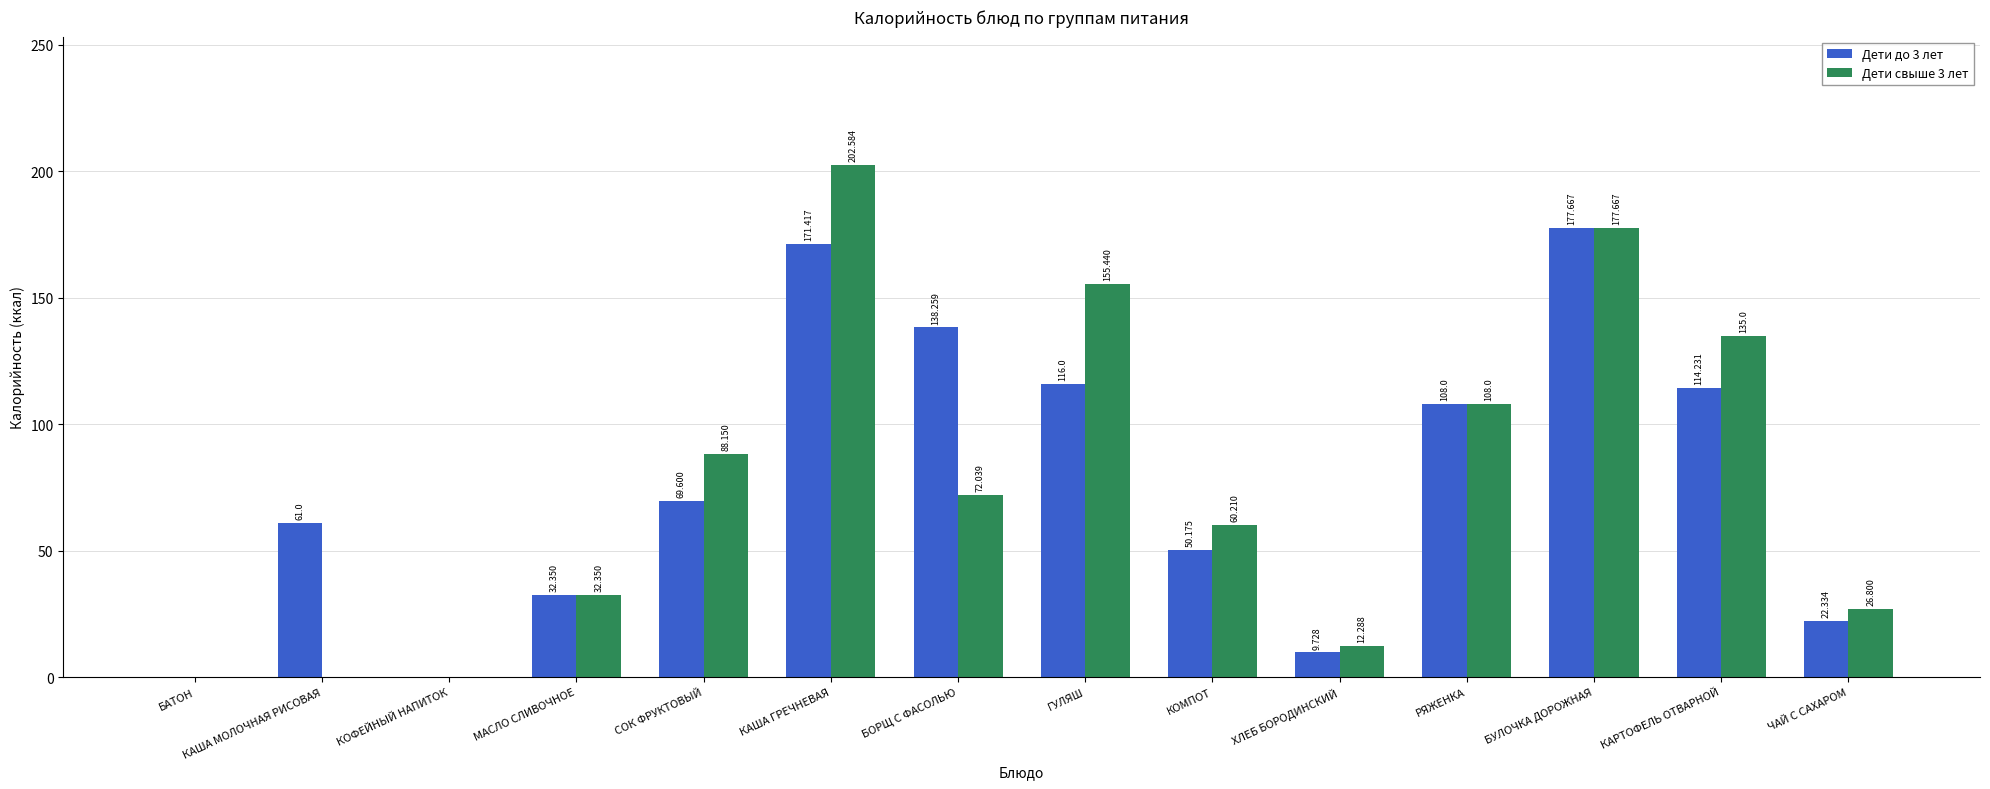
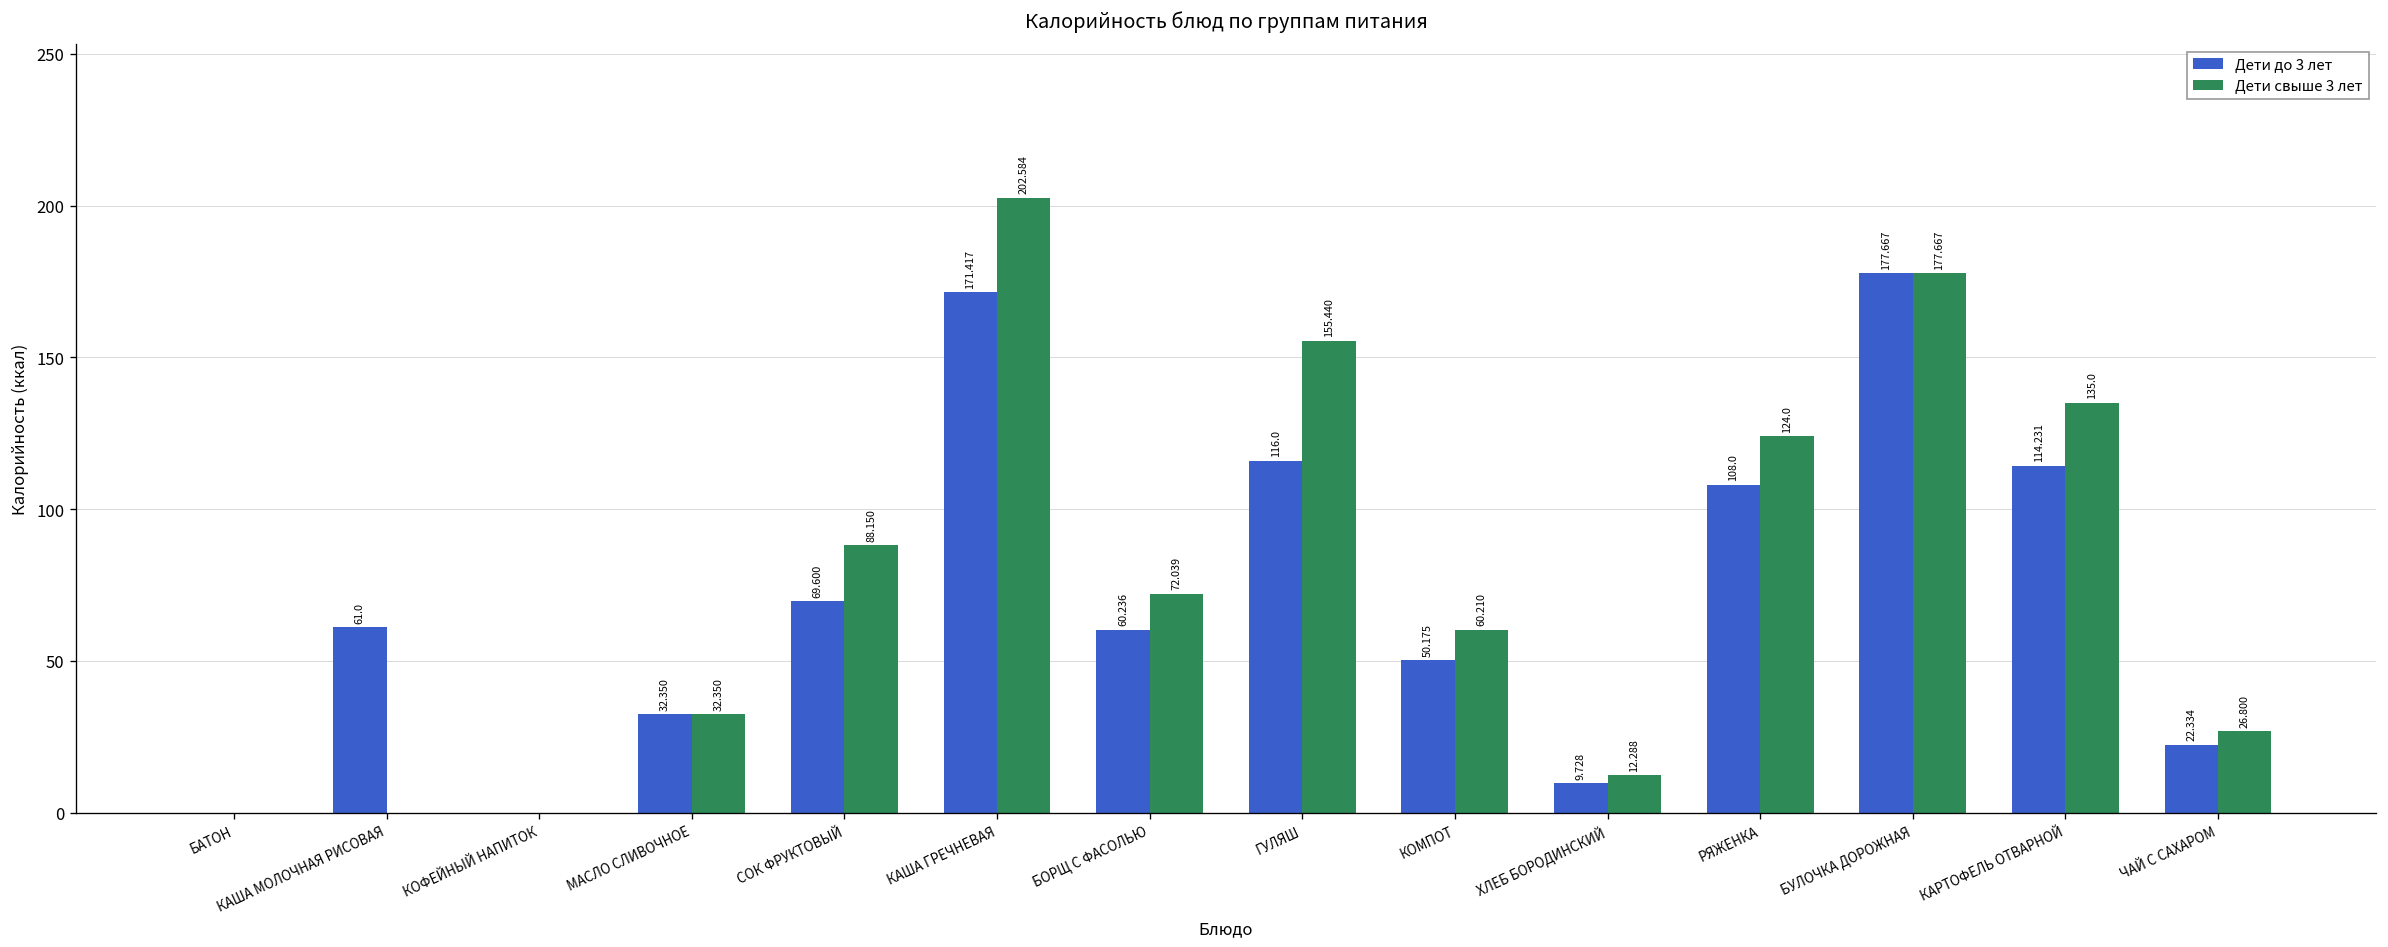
  {
    "Дети до 3 лет": {
      "КАША МОЛОЧНАЯ РИСОВАЯ": 61.0,
      "МАСЛО СЛИВОЧНОЕ": 32.350,
      "СОК ФРУКТОВЫЙ": 69.600,
      "КАША ГРЕЧНЕВАЯ": 171.417,
-     "БОРЩ С ФАСОЛЬЮ": 138.259,
+     "БОРЩ С ФАСОЛЬЮ": 60.236,
      "ГУЛЯШ": 116.0,
      "КОМПОТ": 50.175,
      "ХЛЕБ БОРОДИНСКИЙ": 9.728,
      "РЯЖЕНКА": 108.0,
      "БУЛОЧКА ДОРОЖНАЯ": 177.667,
      "КАРТОФЕЛЬ ОТВАРНОЙ": 114.231,
      "ЧАЙ С САХАРОМ": 22.334
    },
    "Дети свыше 3 лет": {
      "МАСЛО СЛИВОЧНОЕ": 32.350,
      "СОК ФРУКТОВЫЙ": 88.150,
      "КАША ГРЕЧНЕВАЯ": 202.584,
      "БОРЩ С ФАСОЛЬЮ": 72.039,
      "ГУЛЯШ": 155.440,
      "КОМПОТ": 60.210,
      "ХЛЕБ БОРОДИНСКИЙ": 12.288,
-     "РЯЖЕНКА": 108.0,
+     "РЯЖЕНКА": 124.0,
      "БУЛОЧКА ДОРОЖНАЯ": 177.667,
      "КАРТОФЕЛЬ ОТВАРНОЙ": 135.0,
      "ЧАЙ С САХАРОМ": 26.800
    }
  }
